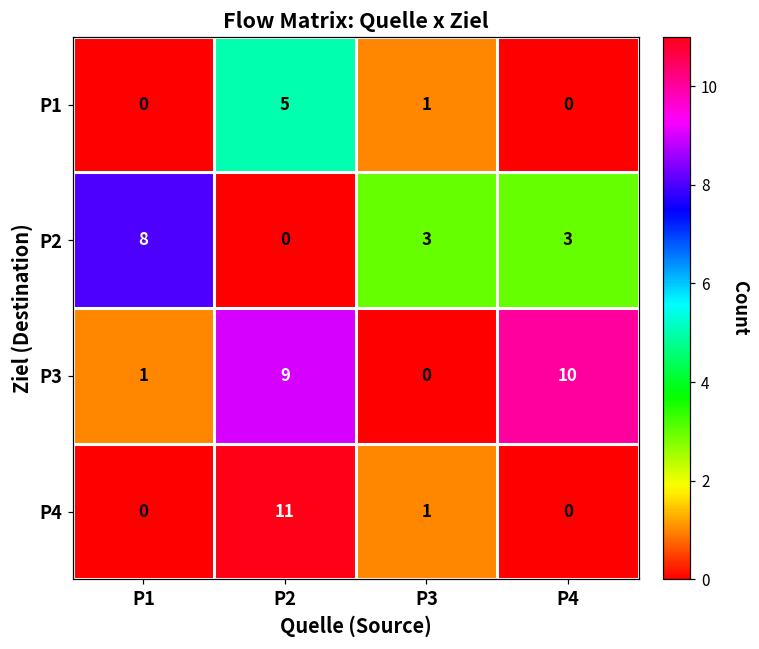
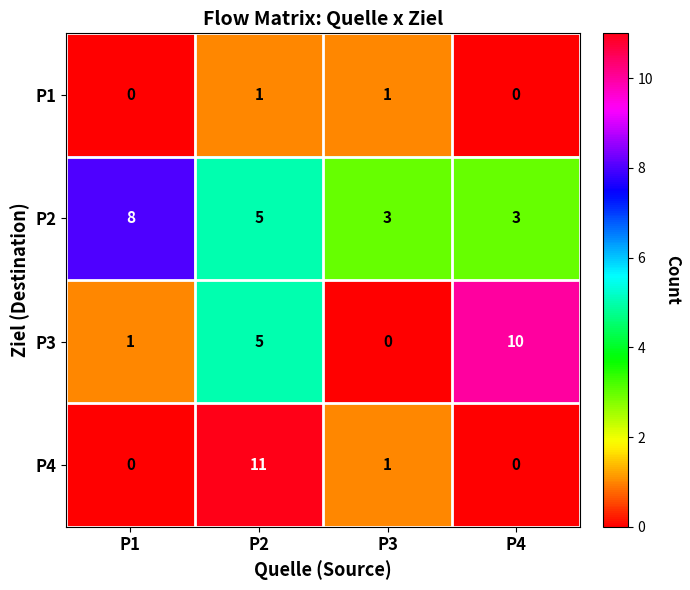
  {
    "P1": {
      "P1": 0,
-     "P2": 5,
+     "P2": 1,
      "P3": 1,
      "P4": 0
    },
    "P2": {
      "P1": 8,
-     "P2": 0,
+     "P2": 5,
      "P3": 3,
      "P4": 3
    },
    "P3": {
      "P1": 1,
-     "P2": 9,
+     "P2": 5,
      "P3": 0,
      "P4": 10
    },
    "P4": {
      "P1": 0,
      "P2": 11,
      "P3": 1,
      "P4": 0
    }
  }
